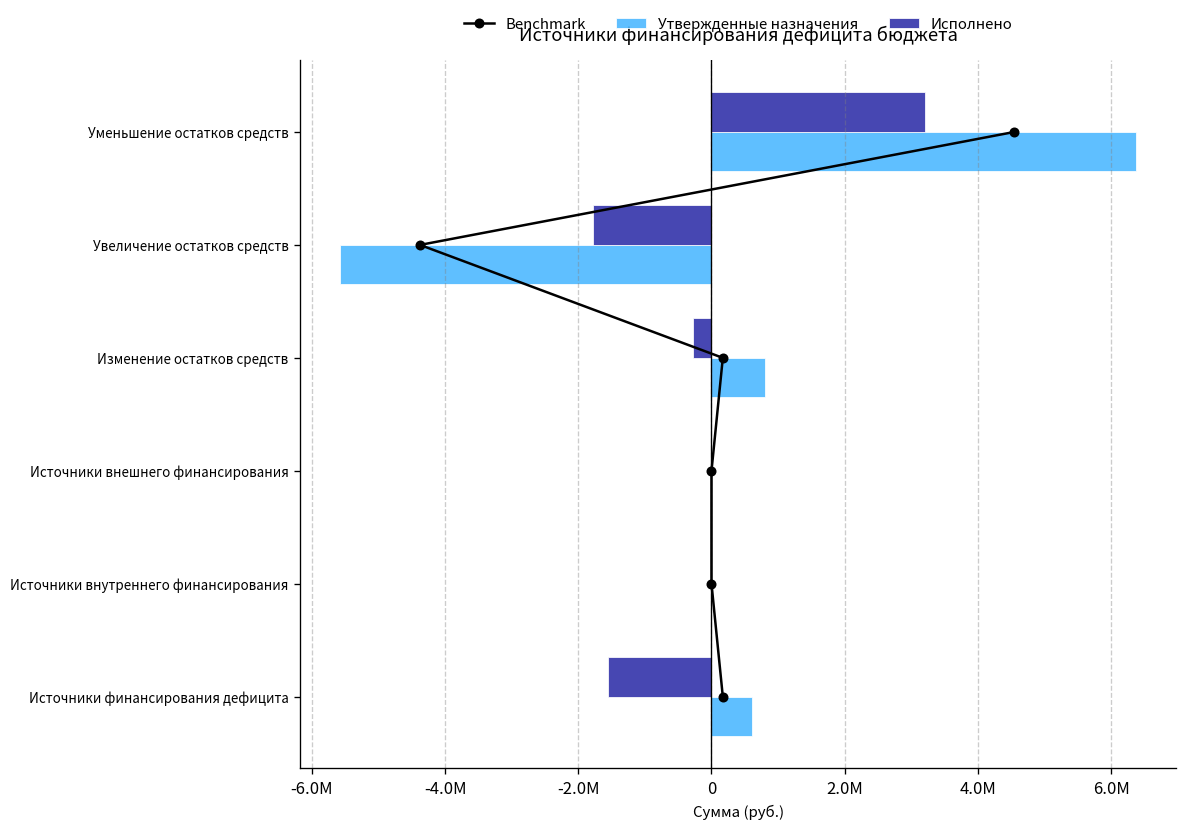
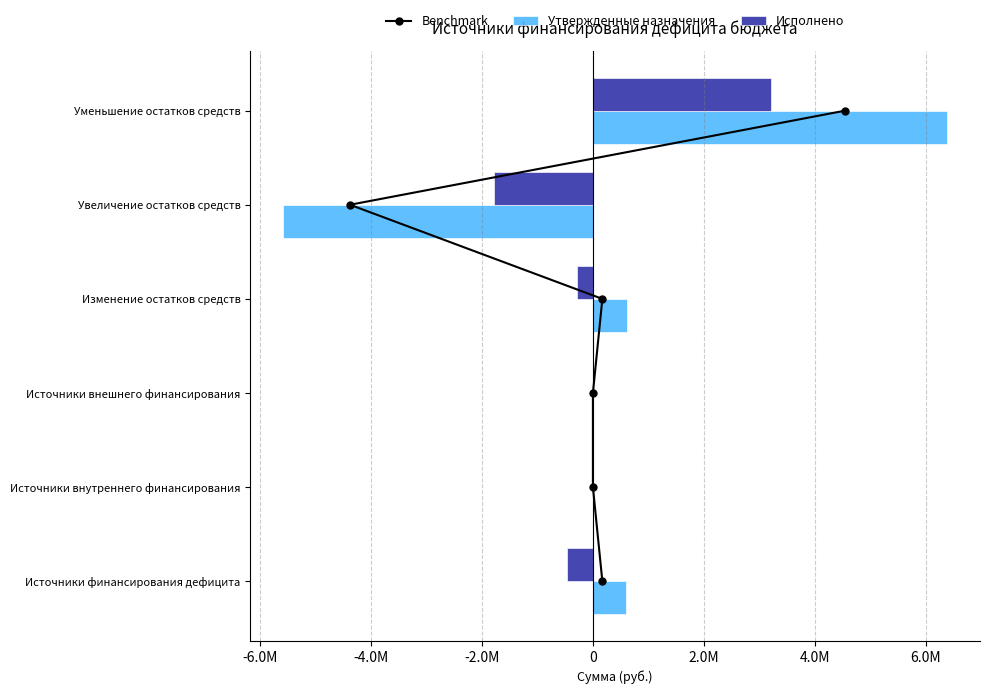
  {
    "Утвержденные назначения": {
      "Уменьшение остатков средств": 6400000,
      "Увеличение остатков средств": -5600000,
-     "Изменение остатков средств": 800000,
+     "Изменение остатков средств": 600000,
      "Источники внешнего финансирования": 0,
      "Источники внутреннего финансирования": 0,
      "Источники финансирования дефицита": 600000
    },
    "Исполнено": {
      "Уменьшение остатков средств": 3200000,
      "Увеличение остатков средств": -1800000,
      "Изменение остатков средств": -300000,
      "Источники внешнего финансирования": 0,
      "Источники внутреннего финансирования": 0,
-     "Источники финансирования дефицита": -1600000
+     "Источники финансирования дефицита": -500000
    }
  }
